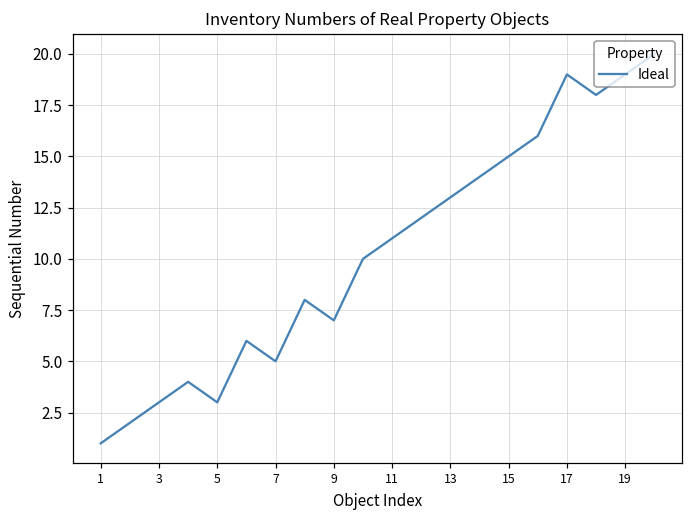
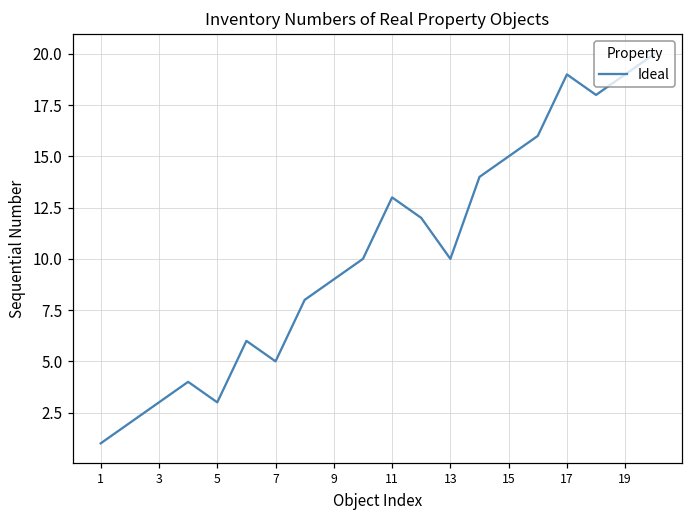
  {
    "1": 1,
    "3": 3,
    "5": 3,
    "7": 5,
-   "9": 7,
-   "11": 11,
-   "13": 13,
+   "9": 9,
+   "11": 13,
+   "13": 10,
    "15": 15,
    "17": 19
  }
